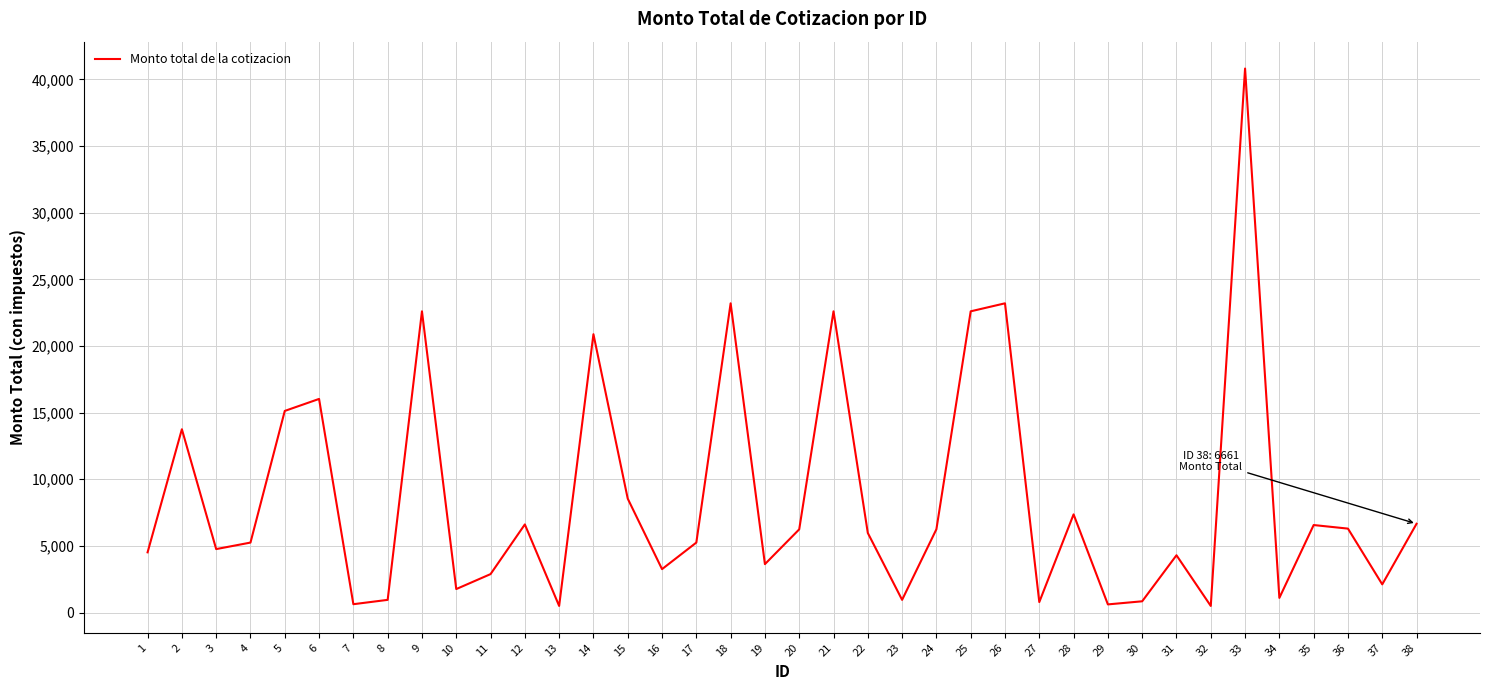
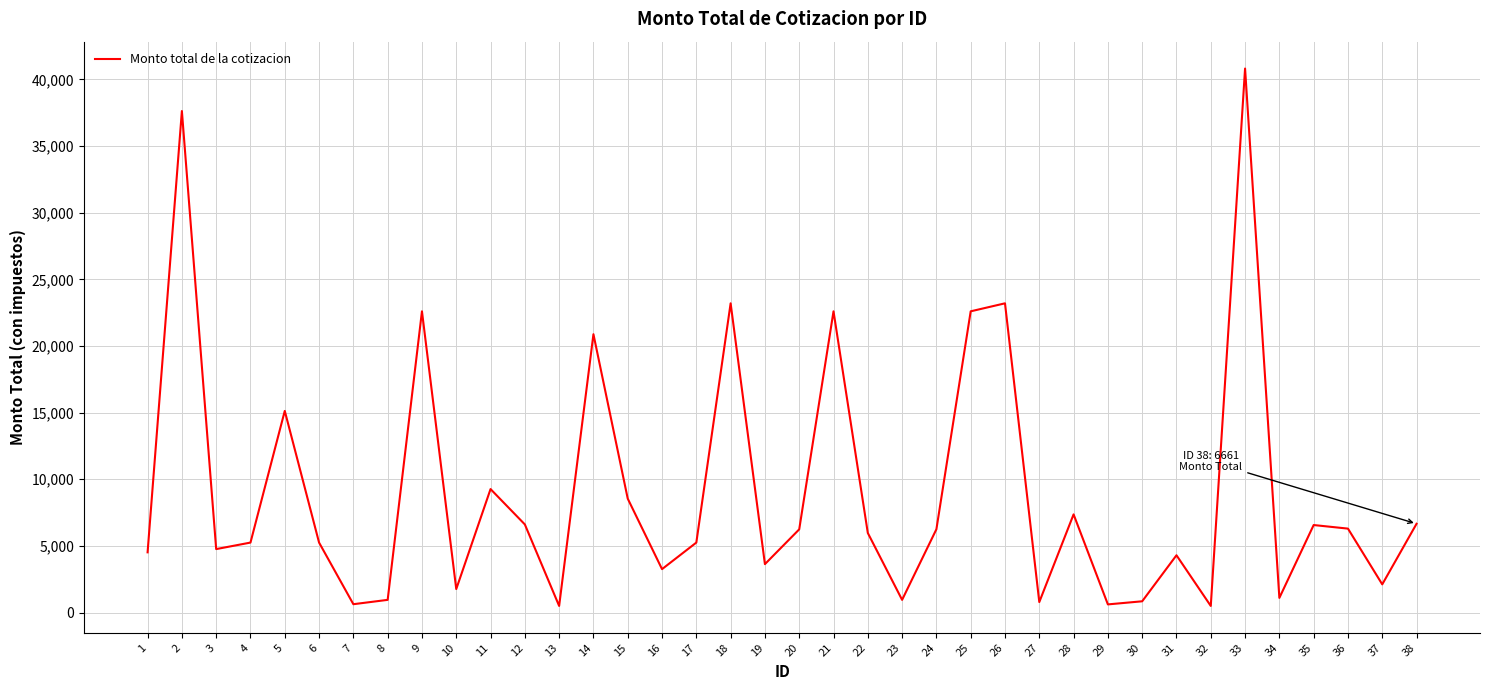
  {
    "1": "4,500",
-   "2": "13,800",
+   "2": "37,600",
    "3": "4,800",
    "4": "5,300",
    "5": "15,100",
-   "6": "16,000",
+   "6": "5,300",
    "7": "600",
    "8": "1,000",
    "9": "22,600",
    "10": "1,800",
-   "11": "2,900",
+   "11": "9,300",
    "12": "6,600",
    "13": "500",
    "14": "20,900",
    "15": "8,500",
    "16": "3,300",
    "17": "5,300",
    "18": "23,200",
    "19": "3,600",
    "20": "6,200",
    "21": "22,600",
    "22": "6,000",
    "23": "1,000",
    "24": "6,300",
    "25": "22,600",
    "26": "23,200",
    "27": "800",
    "28": "7,400",
    "29": "600",
    "30": "800",
    "31": "4,300",
    "32": "500",
    "33": "40,800",
    "34": "1,100",
    "36": "6,300",
    "37": "2,100",
    "38": "6,700"
  }
